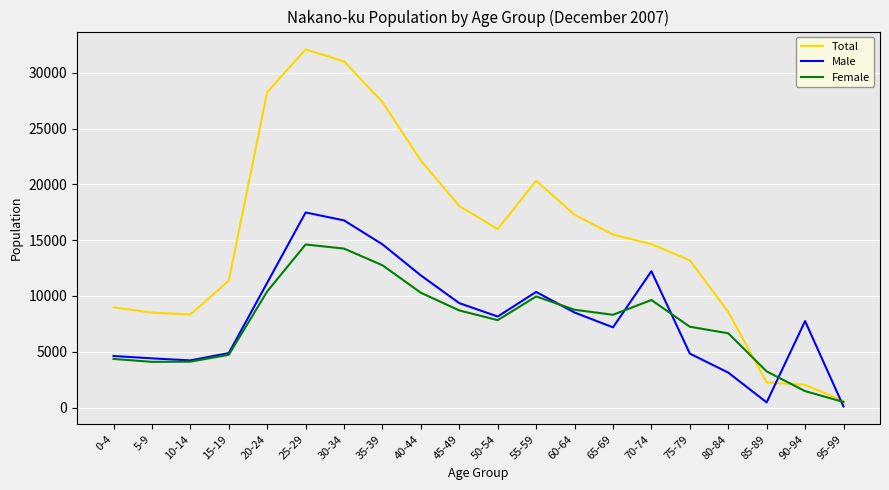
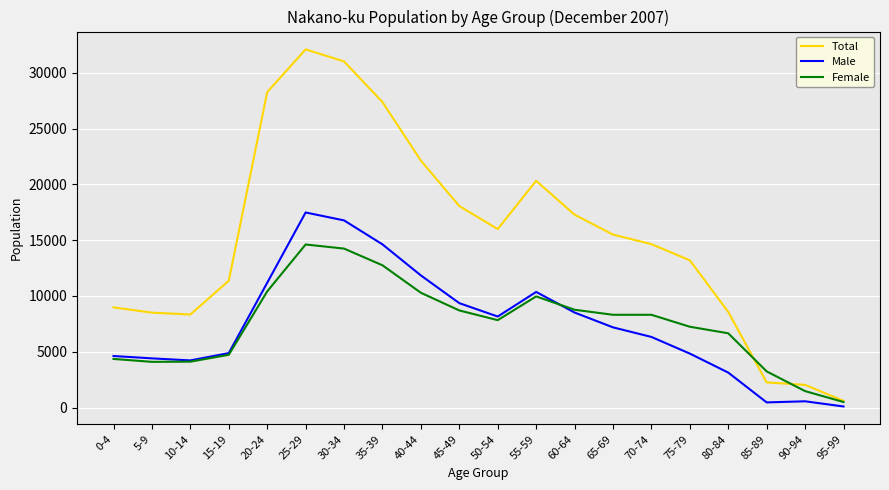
  {
    "Total": {
      "0-4": 9000,
      "5-9": 8500,
      "10-14": 8300,
      "15-19": 11400,
      "20-24": 28300,
      "25-29": 32100,
      "30-34": 31000,
      "35-39": 27400,
      "40-44": 22100,
      "45-49": 18100,
      "50-54": 16000,
      "55-59": 20300,
      "60-64": 17300,
      "65-69": 15500,
      "70-74": 14600,
      "75-79": 13200,
      "80-84": 8600,
      "85-89": 2300,
      "90-94": 2000
    },
    "Male": {
      "0-4": 4600,
      "5-9": 4400,
      "20-24": 11200,
      "25-29": 17500,
      "30-34": 16800,
      "35-39": 14600,
      "40-44": 11800,
      "45-49": 9400,
      "50-54": 8200,
      "55-59": 10400,
      "60-64": 8500,
      "65-69": 7200,
-     "70-74": 12200,
+     "70-74": 6300,
      "75-79": 4800,
      "80-84": 3100,
      "85-89": 500,
-     "90-94": 7700,
+     "90-94": 600,
      "95-99": 100
    },
    "Female": {
      "0-4": 4400,
      "5-9": 4100,
      "20-24": 10400,
      "25-29": 14600,
      "30-34": 14200,
      "35-39": 12700,
      "40-44": 10300,
      "45-49": 8700,
      "50-54": 7800,
      "55-59": 10000,
      "60-64": 8800,
      "65-69": 8300,
-     "70-74": 9600,
+     "70-74": 8300,
      "75-79": 7200,
      "80-84": 6700,
      "85-89": 3200,
      "90-94": 1500
    }
  }
